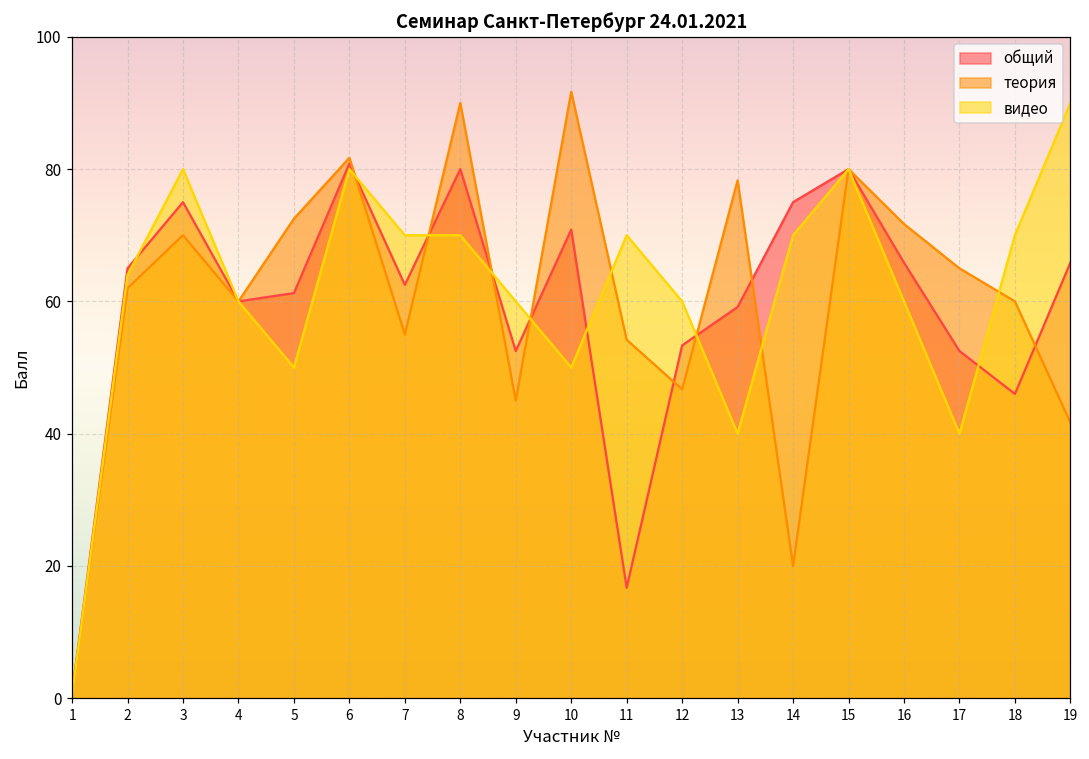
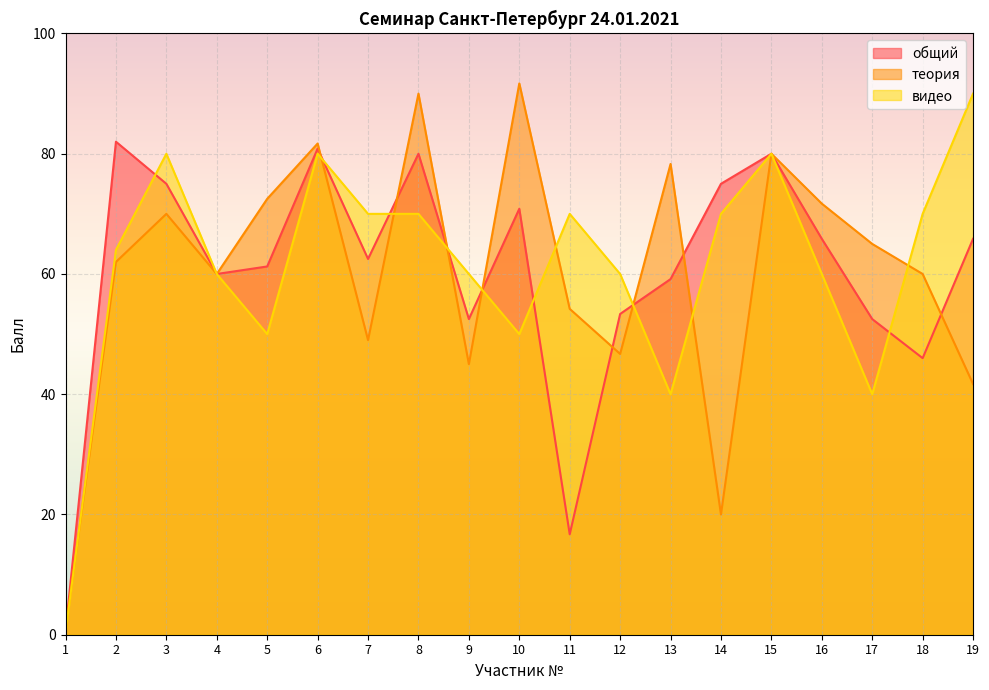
  {
    "общий": {
-     "2": 65,
+     "2": 82,
      "3": 75,
      "5": 61,
      "6": 81,
      "7": 63,
      "8": 80,
      "9": 53,
      "10": 71,
      "11": 17,
      "12": 53,
      "13": 59,
      "14": 75,
      "16": 66,
      "17": 53,
      "18": 46,
      "19": 66
    },
    "теория": {
      "2": 62,
      "3": 70,
      "5": 73,
      "6": 82,
-     "7": 55,
+     "7": 49,
      "8": 90,
      "9": 45,
      "10": 92,
      "11": 54,
      "12": 47,
      "13": 78,
      "14": 20,
      "16": 72,
      "17": 65,
      "18": 60,
      "19": 42
    },
    "видео": {
      "2": 64,
      "3": 80,
      "5": 50,
      "6": 80,
      "7": 70,
      "8": 70,
      "9": 60,
      "10": 50,
      "11": 70,
      "12": 60,
      "13": 40,
      "14": 70,
      "16": 60,
      "17": 40,
      "18": 70,
      "19": 90
    }
  }
